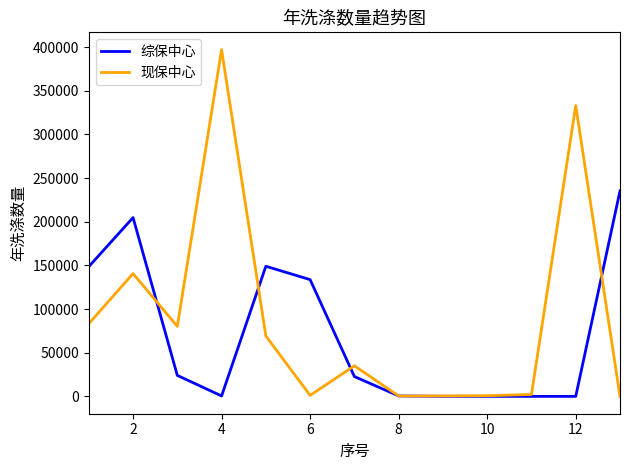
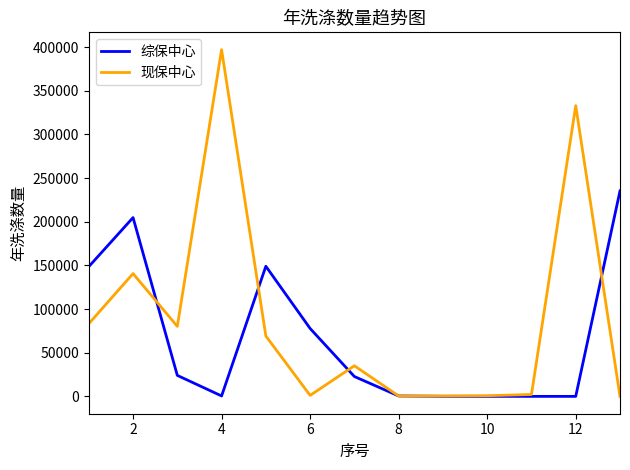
  {
    "综保中心": {
      "2": 200000,
      "4": 0,
-     "6": 130000,
+     "6": 80000,
      "12": 0
    },
    "现保中心": {
      "2": 140000,
      "4": 400000,
      "6": 0,
      "12": 330000
    }
  }
